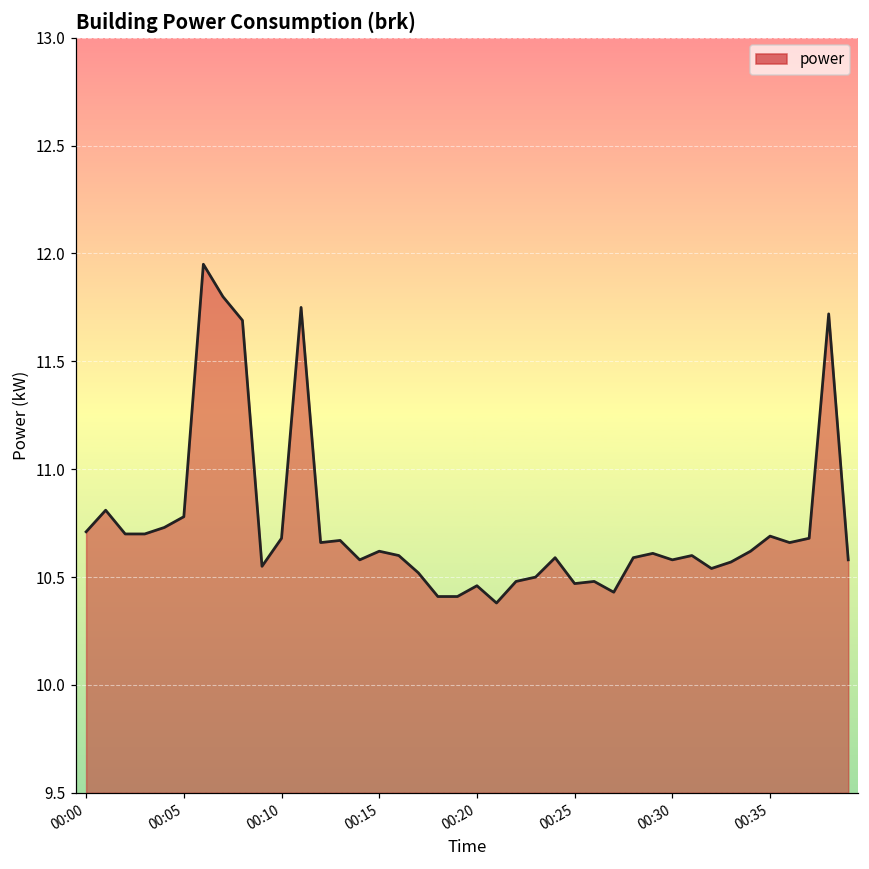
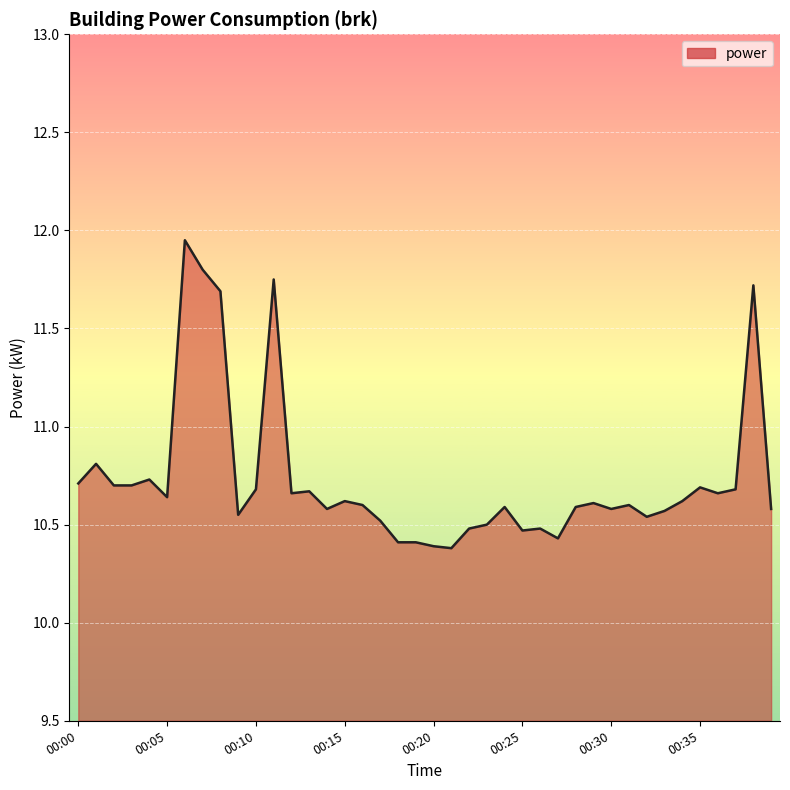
  {
    "00:00": 10.71,
-   "00:05": 10.78,
+   "00:05": 10.64,
    "00:10": 10.68,
    "00:15": 10.62,
-   "00:20": 10.46,
+   "00:20": 10.39,
    "00:25": 10.47,
    "00:30": 10.58,
    "00:35": 10.69
  }
